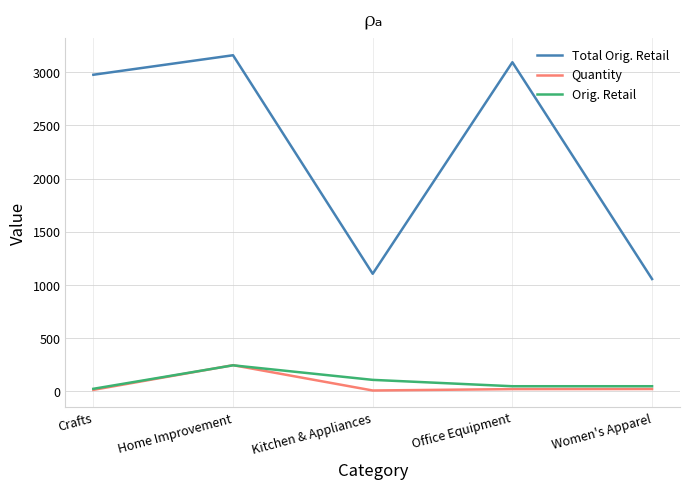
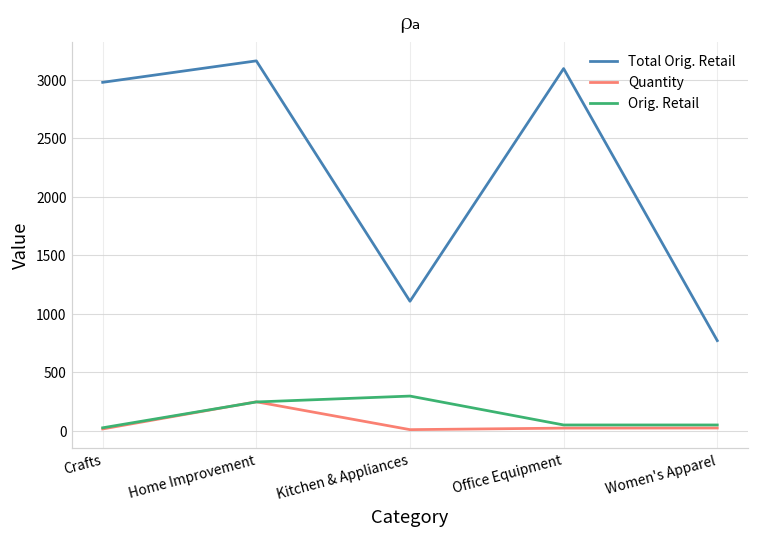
  {
    "Total Orig. Retail": {
      "Crafts": 2980,
      "Home Improvement": 3160,
      "Kitchen & Appliances": 1110,
      "Office Equipment": 3090,
-     "Women's Apparel": 1060
+     "Women's Apparel": 770
    },
    "Quantity": {
      "Kitchen & Appliances": 10,
      "Office Equipment": 20,
      "Women's Apparel": 20
    },
    "Orig. Retail": {
-     "Kitchen & Appliances": 110,
+     "Kitchen & Appliances": 300,
      "Office Equipment": 50,
      "Women's Apparel": 50
    }
  }
